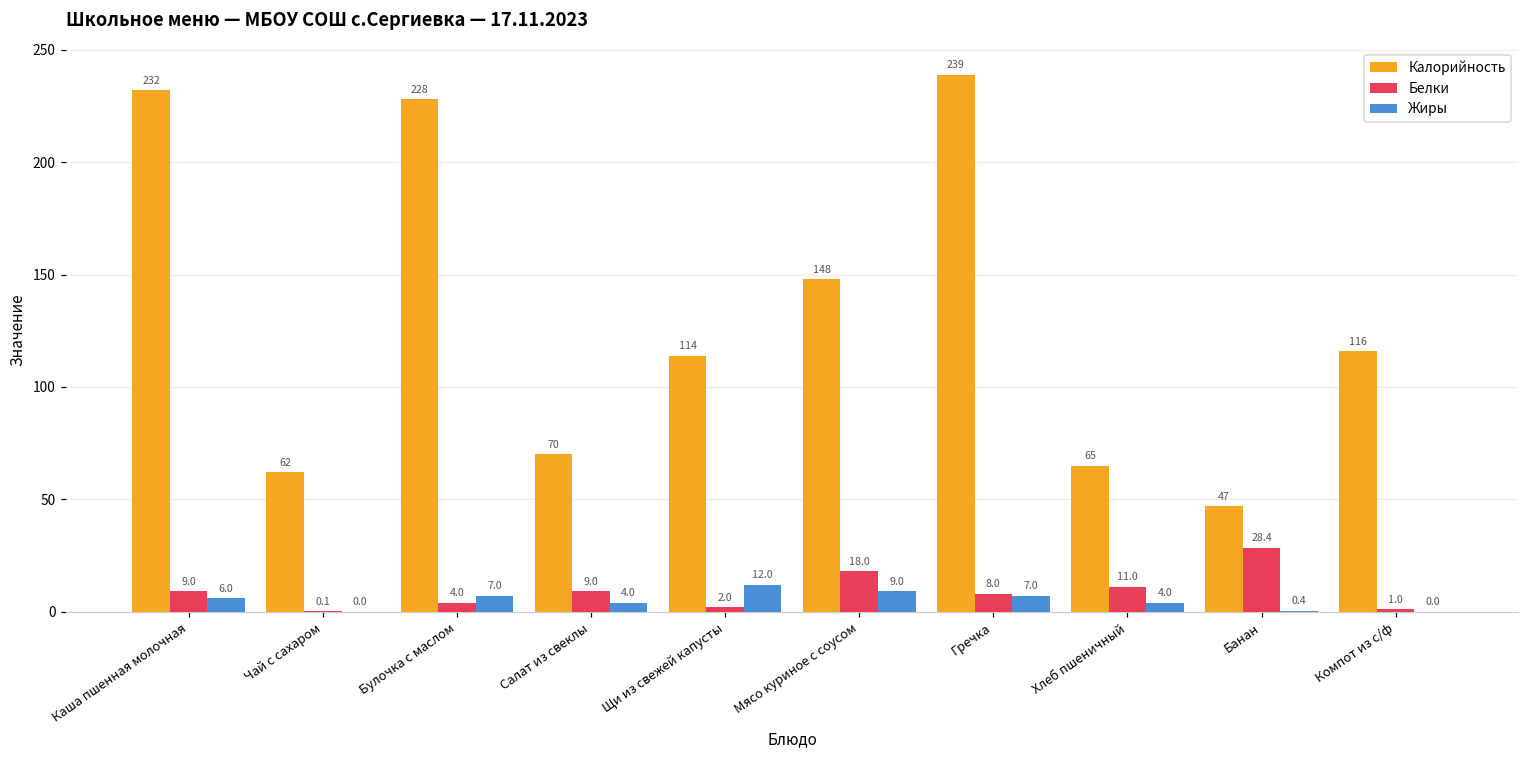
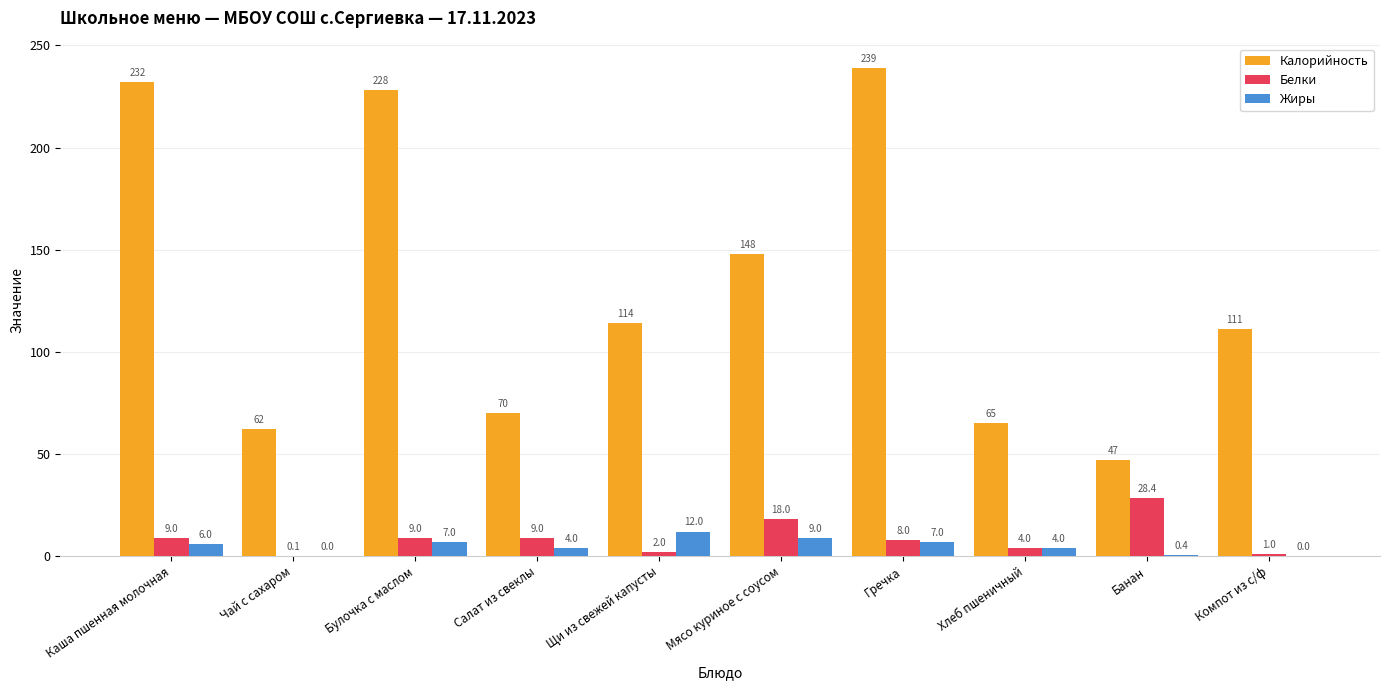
  {
    "Калорийность": {
      "Каша пшенная молочная": 232,
      "Чай с сахаром": 62,
      "Булочка с маслом": 228,
      "Салат из свеклы": 70,
      "Щи из свежей капусты": 114,
      "Мясо куриное с соусом": 148,
      "Гречка": 239,
      "Хлеб пшеничный": 65,
      "Банан": 47,
-     "Компот из с/ф": 116
+     "Компот из с/ф": 111
    },
    "Белки": {
      "Каша пшенная молочная": 9.0,
      "Чай с сахаром": 0.1,
-     "Булочка с маслом": 4.0,
+     "Булочка с маслом": 9.0,
      "Салат из свеклы": 9.0,
      "Щи из свежей капусты": 2.0,
      "Мясо куриное с соусом": 18.0,
      "Гречка": 8.0,
-     "Хлеб пшеничный": 11.0,
+     "Хлеб пшеничный": 4.0,
      "Банан": 28.4,
      "Компот из с/ф": 1.0
    },
    "Жиры": {
      "Каша пшенная молочная": 6.0,
      "Чай с сахаром": 0.0,
      "Булочка с маслом": 7.0,
      "Салат из свеклы": 4.0,
      "Щи из свежей капусты": 12.0,
      "Мясо куриное с соусом": 9.0,
      "Гречка": 7.0,
      "Хлеб пшеничный": 4.0,
      "Банан": 0.4,
      "Компот из с/ф": 0.0
    }
  }
